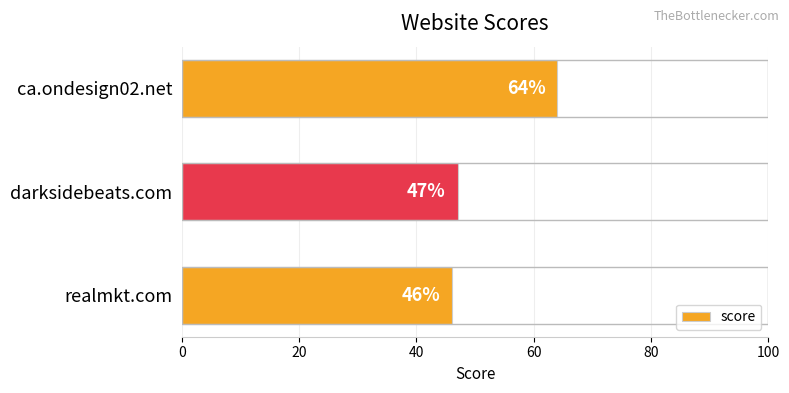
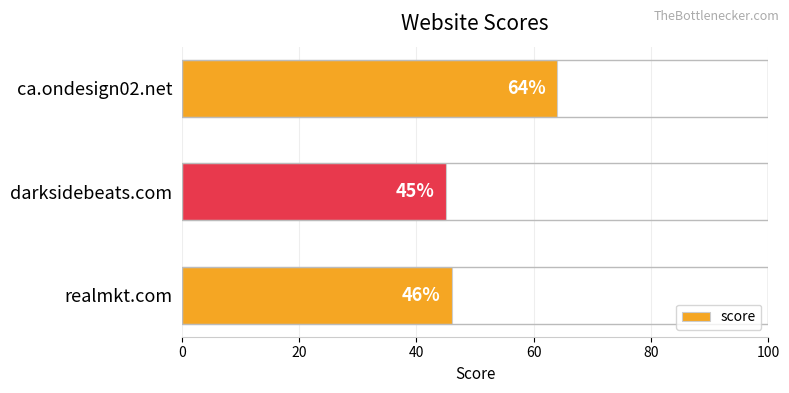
  {
    "ca.ondesign02.net": "64%",
-   "darksidebeats.com": "47%",
+   "darksidebeats.com": "45%",
    "realmkt.com": "46%"
  }
